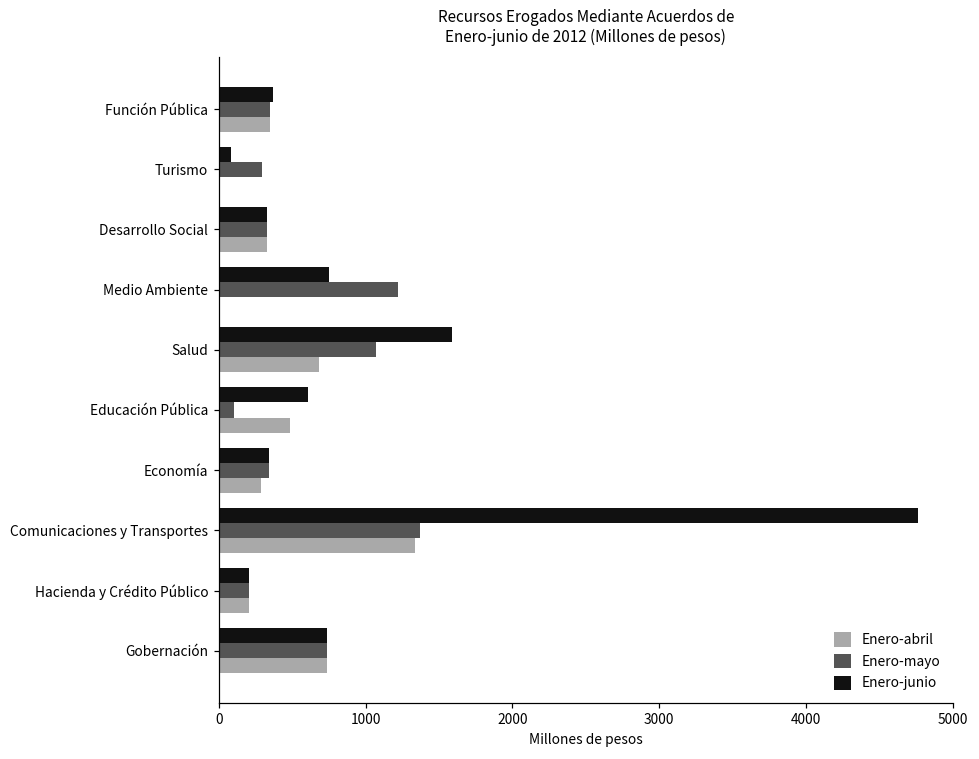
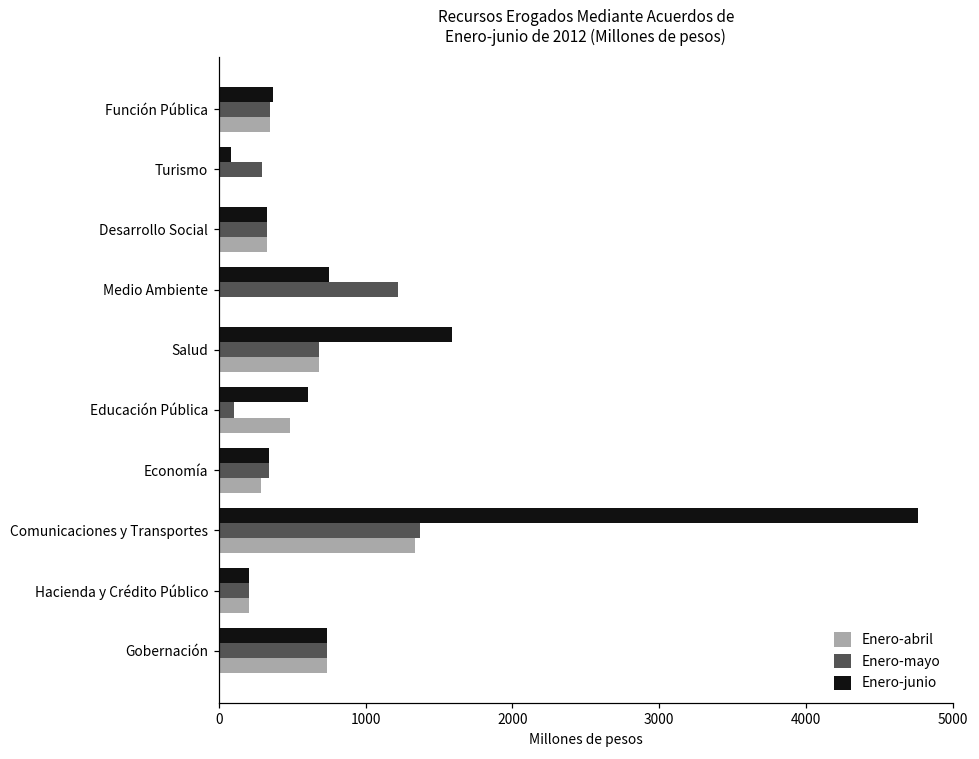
  {
    "Enero-abril": {
      "Función Pública": 350,
      "Turismo": 0,
      "Desarrollo Social": 330,
      "Medio Ambiente": 0,
      "Salud": 690,
      "Educación Pública": 490,
      "Economía": 280,
      "Comunicaciones y Transportes": 1340,
      "Hacienda y Crédito Público": 210,
      "Gobernación": 730
    },
    "Enero-mayo": {
      "Función Pública": 350,
      "Turismo": 300,
      "Desarrollo Social": 330,
      "Medio Ambiente": 1220,
-     "Salud": 1070,
+     "Salud": 690,
      "Educación Pública": 100,
      "Economía": 340,
      "Comunicaciones y Transportes": 1370,
      "Hacienda y Crédito Público": 210,
      "Gobernación": 730
    },
    "Enero-junio": {
      "Función Pública": 370,
      "Turismo": 80,
      "Desarrollo Social": 330,
      "Medio Ambiente": 750,
      "Salud": 1590,
      "Educación Pública": 610,
      "Economía": 340,
      "Comunicaciones y Transportes": 4760,
      "Hacienda y Crédito Público": 210,
      "Gobernación": 730
    }
  }
